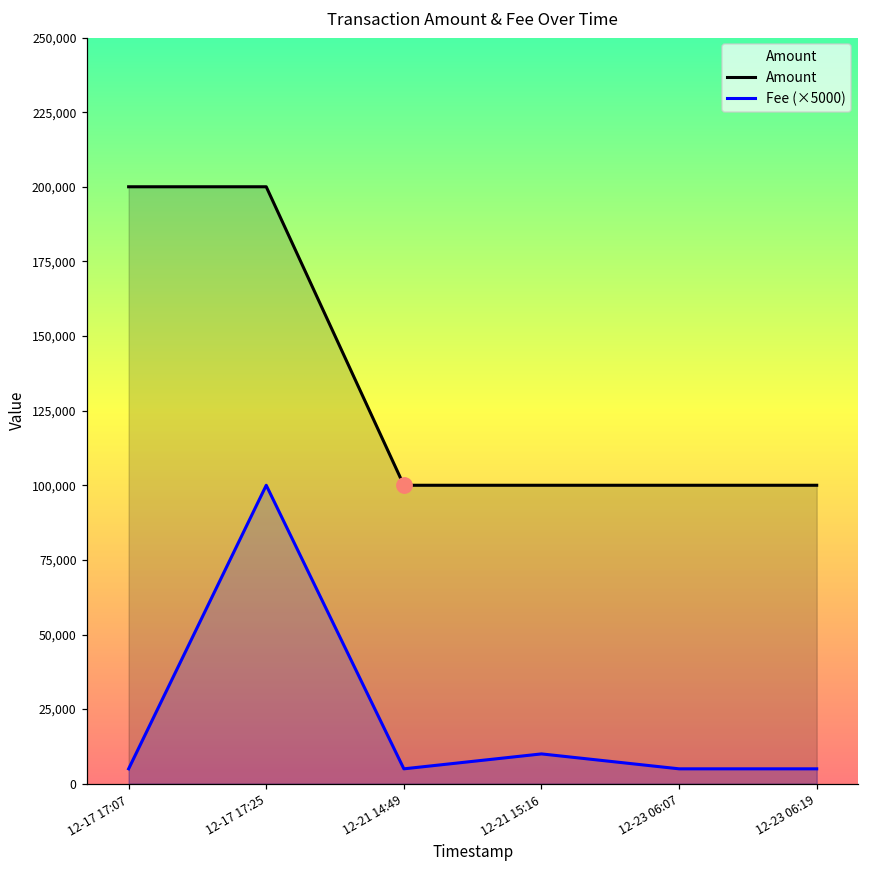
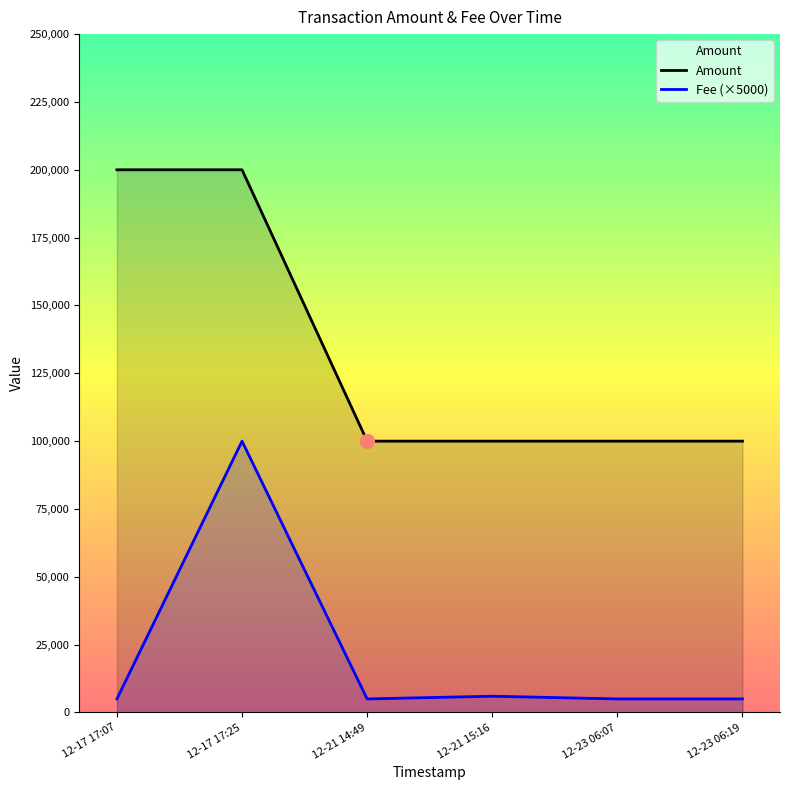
  {
    "Fee (×5000)": {
      "12-17 17:07": "5,000",
      "12-17 17:25": "100,000",
      "12-21 14:49": "5,000",
-     "12-21 15:16": "10,000",
+     "12-21 15:16": "6,000",
      "12-23 06:07": "5,000",
      "12-23 06:19": "5,000"
    }
  }
